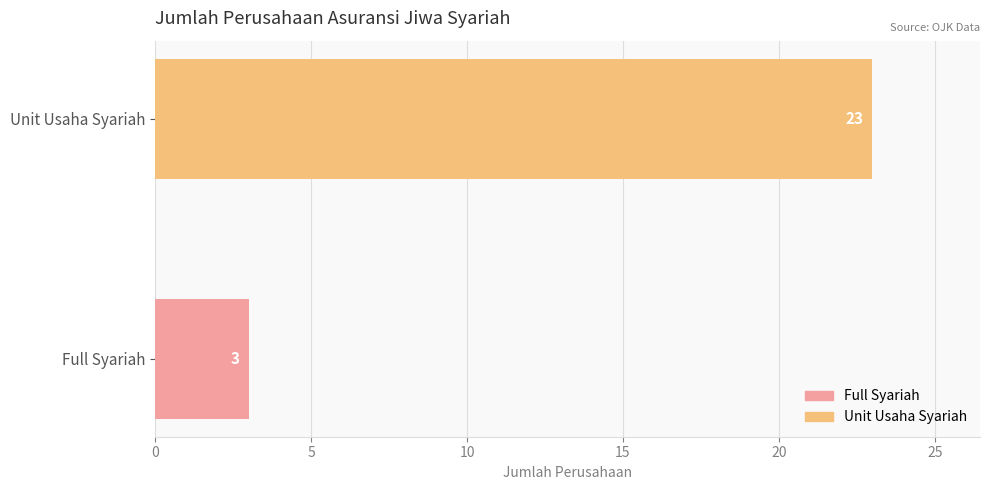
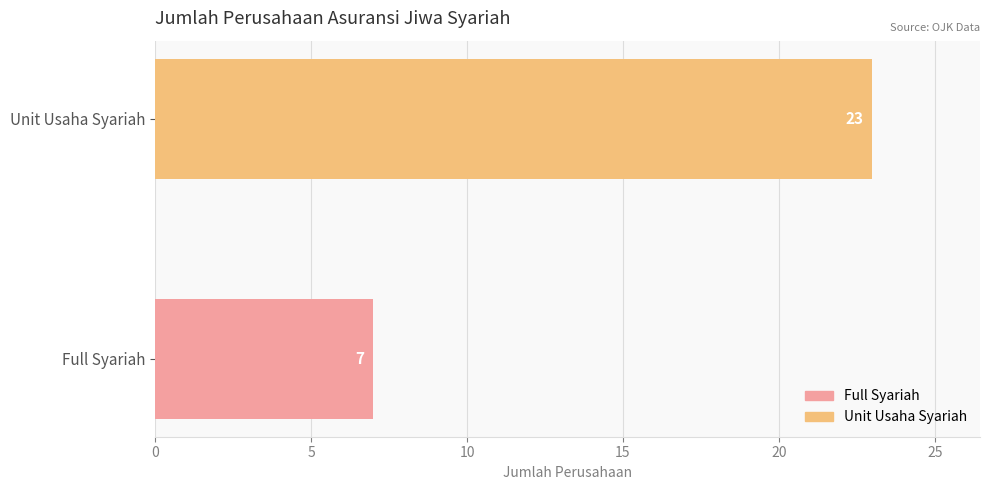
  {
-   "Full Syariah": 3
+   "Full Syariah": 7
  }
